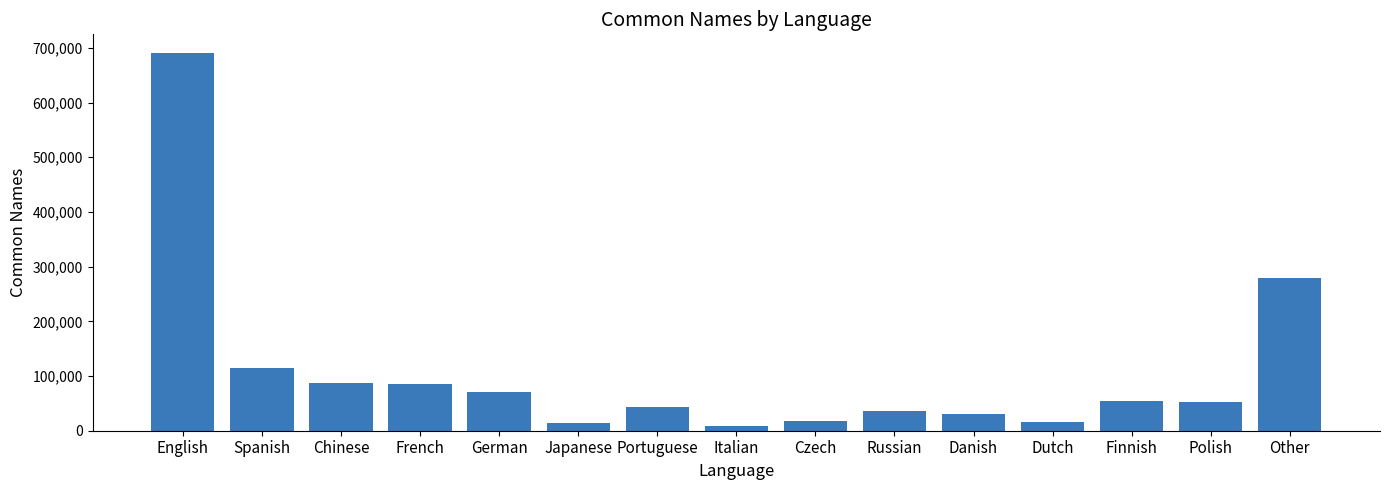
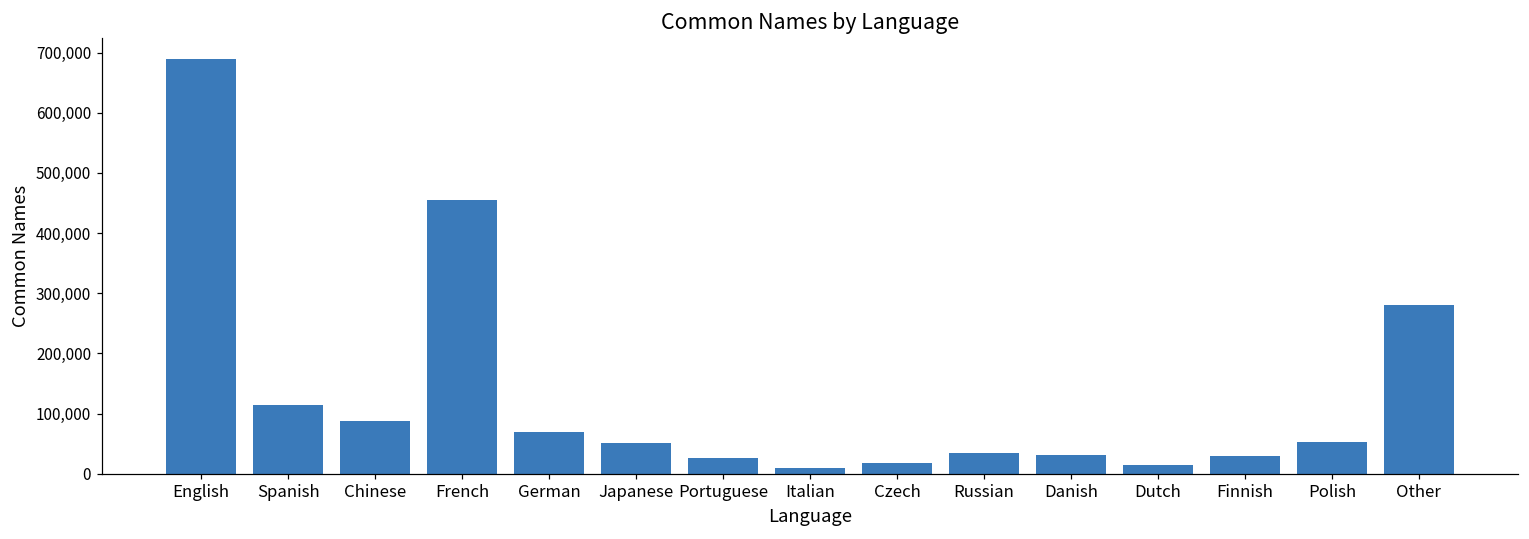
  {
    "English": "690,000",
    "Spanish": "110,000",
    "Chinese": "90,000",
-   "French": "90,000",
+   "French": "460,000",
    "German": "70,000",
-   "Japanese": "10,000",
-   "Portuguese": "40,000",
+   "Japanese": "50,000",
+   "Portuguese": "30,000",
    "Italian": "10,000",
    "Czech": "20,000",
    "Russian": "40,000",
    "Danish": "30,000",
    "Dutch": "20,000",
-   "Finnish": "50,000",
+   "Finnish": "30,000",
    "Polish": "50,000",
    "Other": "280,000"
  }
